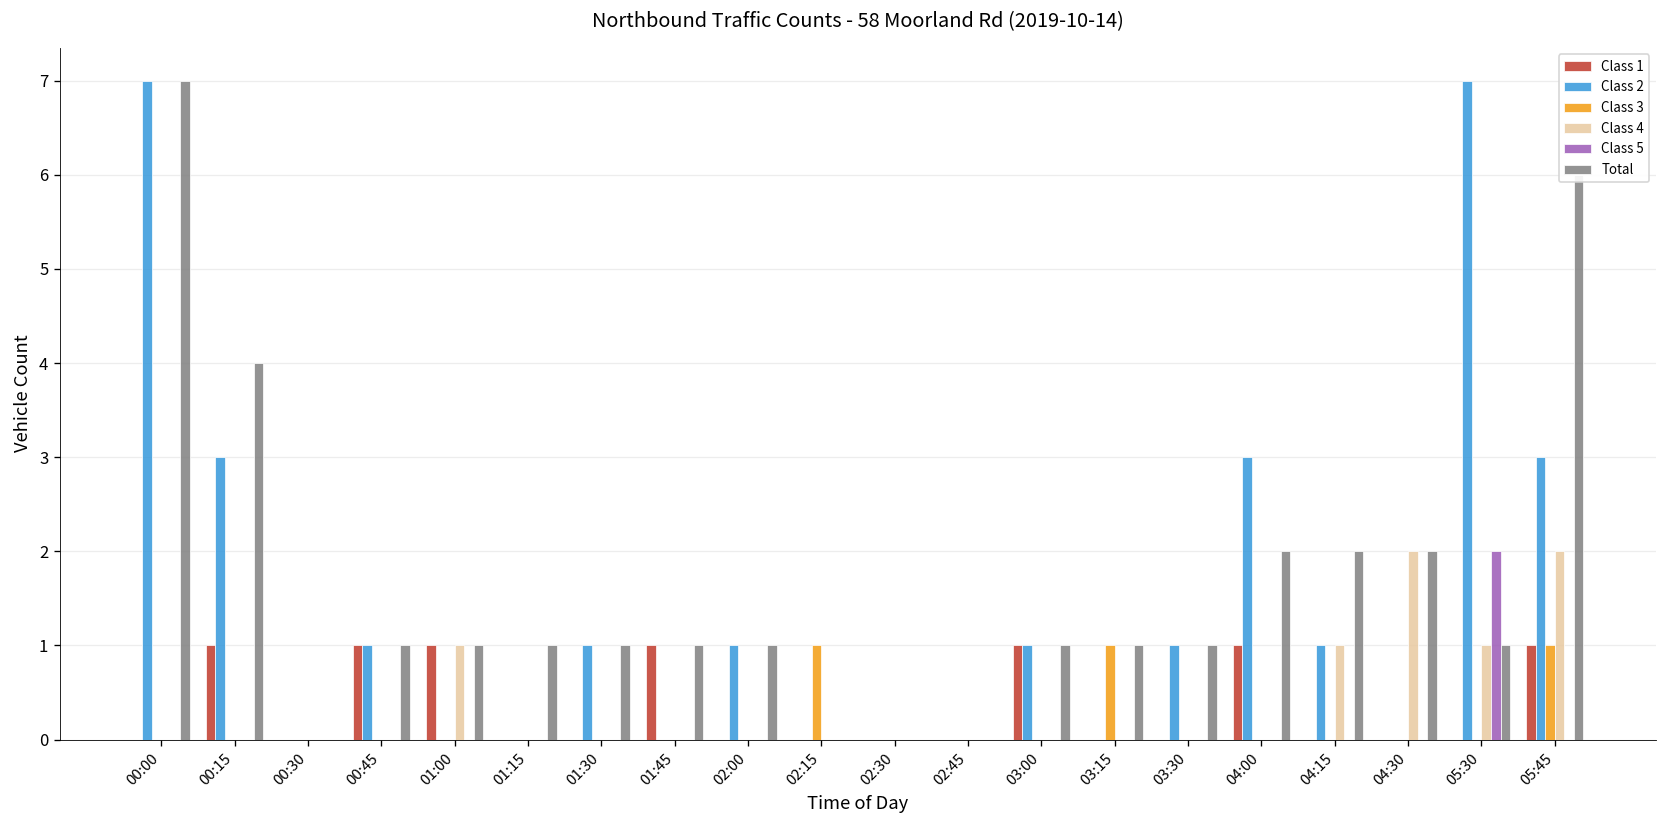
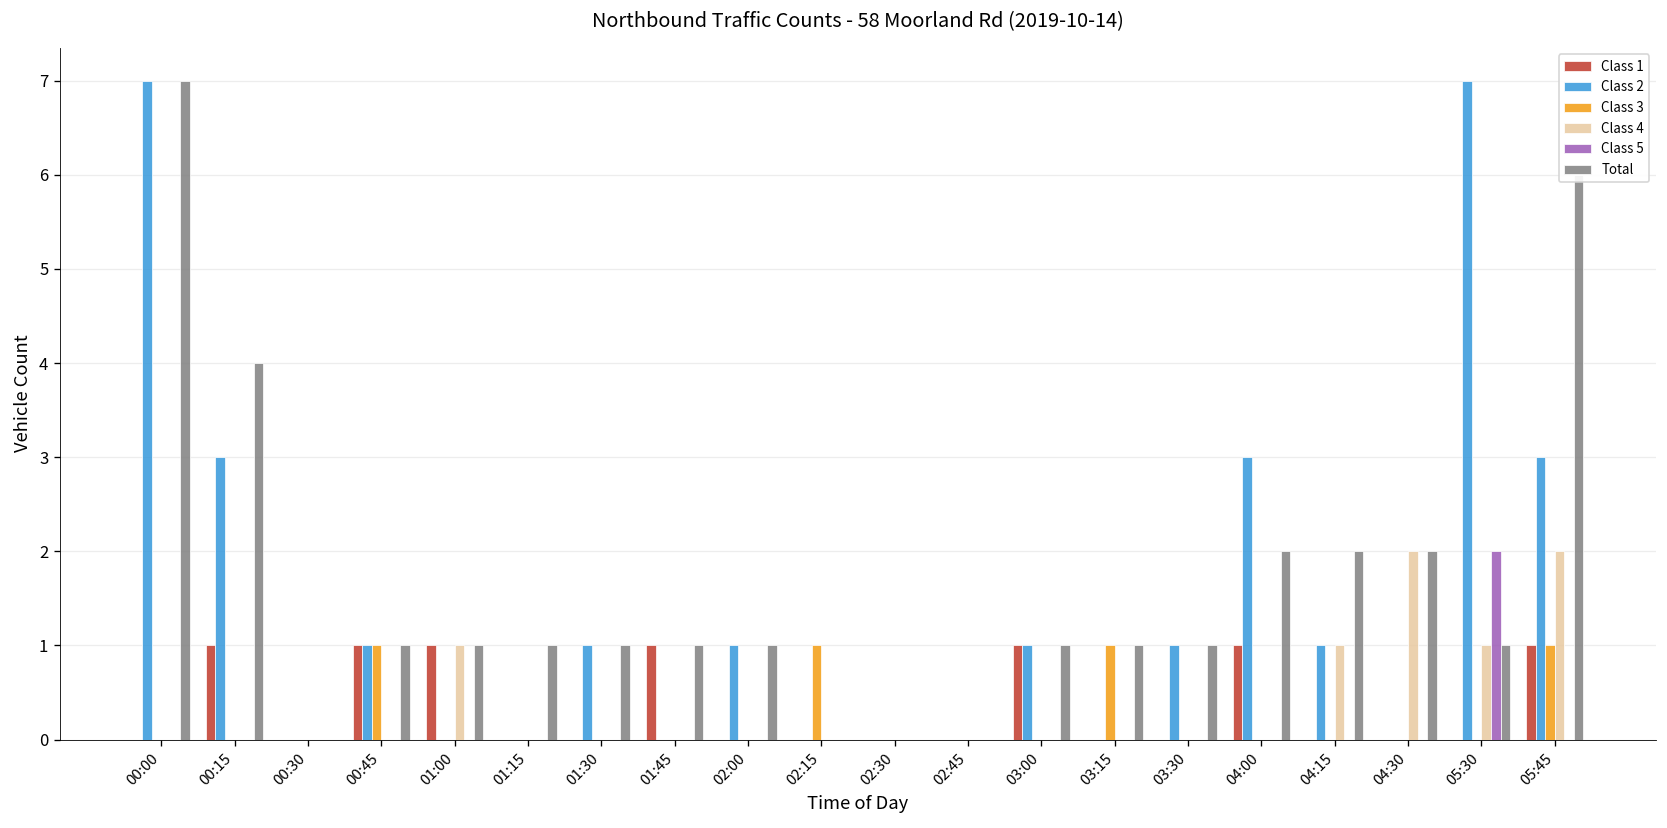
  {
    "Class 1": {
      "00:00": 0,
      "00:15": 1,
      "00:30": 0,
      "00:45": 1,
      "01:00": 1,
      "01:15": 0,
      "01:30": 0,
      "01:45": 1,
      "02:00": 0,
      "02:15": 0,
      "02:30": 0,
      "02:45": 0,
      "03:00": 1,
      "03:15": 0,
      "03:30": 0,
      "04:00": 1,
      "04:15": 0,
      "04:30": 0,
      "05:30": 0,
      "05:45": 1
    },
    "Class 2": {
      "00:00": 7,
      "00:15": 3,
      "00:30": 0,
      "00:45": 1,
      "01:00": 0,
      "01:15": 0,
      "01:30": 1,
      "01:45": 0,
      "02:00": 1,
      "02:15": 0,
      "02:30": 0,
      "02:45": 0,
      "03:00": 1,
      "03:15": 0,
      "03:30": 1,
      "04:00": 3,
      "04:15": 1,
      "04:30": 0,
      "05:30": 7,
      "05:45": 3
    },
    "Class 3": {
      "00:00": 0,
      "00:15": 0,
      "00:30": 0,
-     "00:45": 0,
+     "00:45": 1,
      "01:00": 0,
      "01:15": 0,
      "01:30": 0,
      "01:45": 0,
      "02:00": 0,
      "02:15": 1,
      "02:30": 0,
      "02:45": 0,
      "03:00": 0,
      "03:15": 1,
      "03:30": 0,
      "04:00": 0,
      "04:15": 0,
      "04:30": 0,
      "05:30": 0,
      "05:45": 1
    },
    "Class 4": {
      "00:00": 0,
      "00:15": 0,
      "00:30": 0,
      "00:45": 0,
      "01:00": 1,
      "01:15": 0,
      "01:30": 0,
      "01:45": 0,
      "02:00": 0,
      "02:15": 0,
      "02:30": 0,
      "02:45": 0,
      "03:00": 0,
      "03:15": 0,
      "03:30": 0,
      "04:00": 0,
      "04:15": 1,
      "04:30": 2,
      "05:30": 1,
      "05:45": 2
    },
    "Class 5": {
      "00:00": 0,
      "00:15": 0,
      "00:30": 0,
      "00:45": 0,
      "01:00": 0,
      "01:15": 0,
      "01:30": 0,
      "01:45": 0,
      "02:00": 0,
      "02:15": 0,
      "02:30": 0,
      "02:45": 0,
      "03:00": 0,
      "03:15": 0,
      "03:30": 0,
      "04:00": 0,
      "04:15": 0,
      "04:30": 0,
      "05:30": 2,
      "05:45": 0
    },
    "Total": {
      "00:00": 7,
      "00:15": 4,
      "00:30": 0,
      "00:45": 1,
      "01:00": 1,
      "01:15": 1,
      "01:30": 1,
      "01:45": 1,
      "02:00": 1,
      "02:15": 0,
      "02:30": 0,
      "02:45": 0,
      "03:00": 1,
      "03:15": 1,
      "03:30": 1,
      "04:00": 2,
      "04:15": 2,
      "04:30": 2,
      "05:30": 1,
      "05:45": 6
    }
  }
